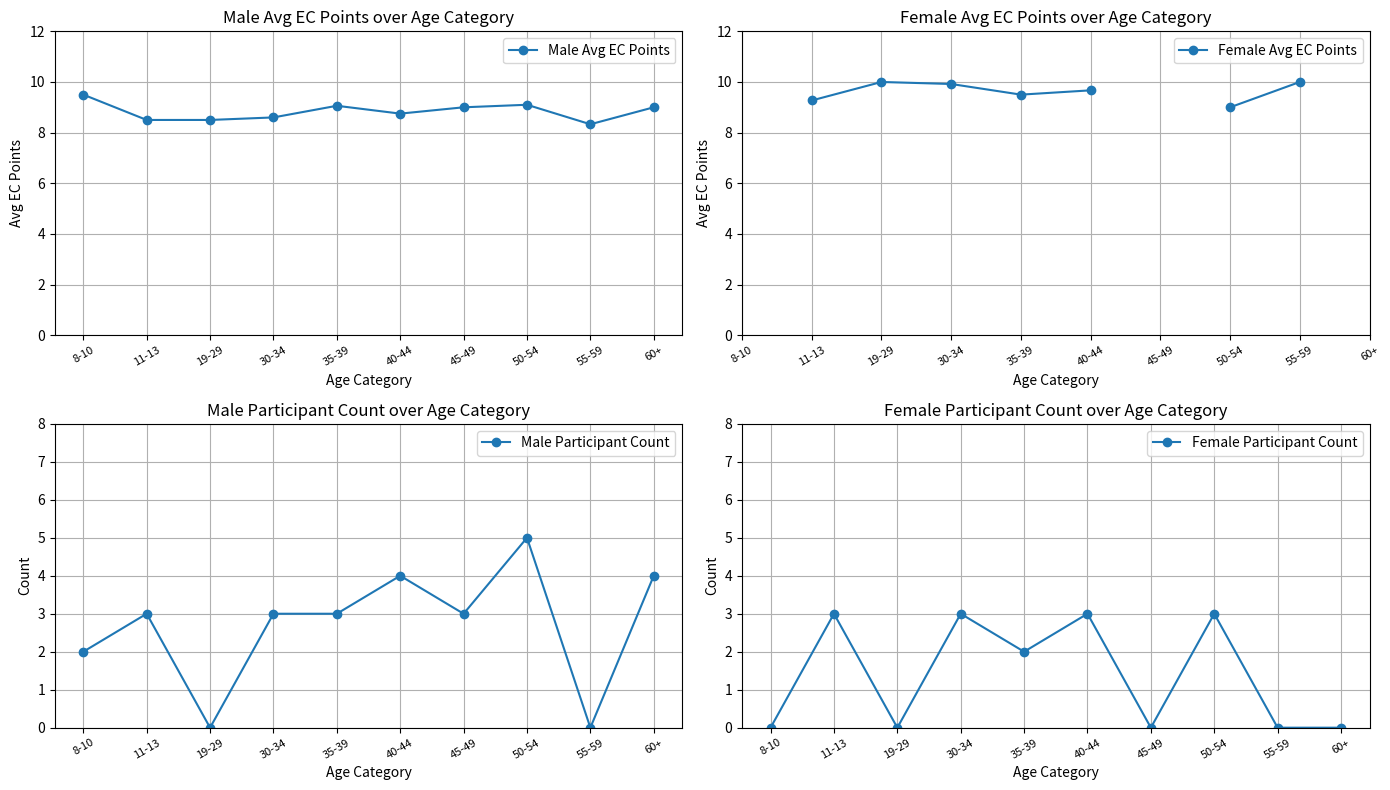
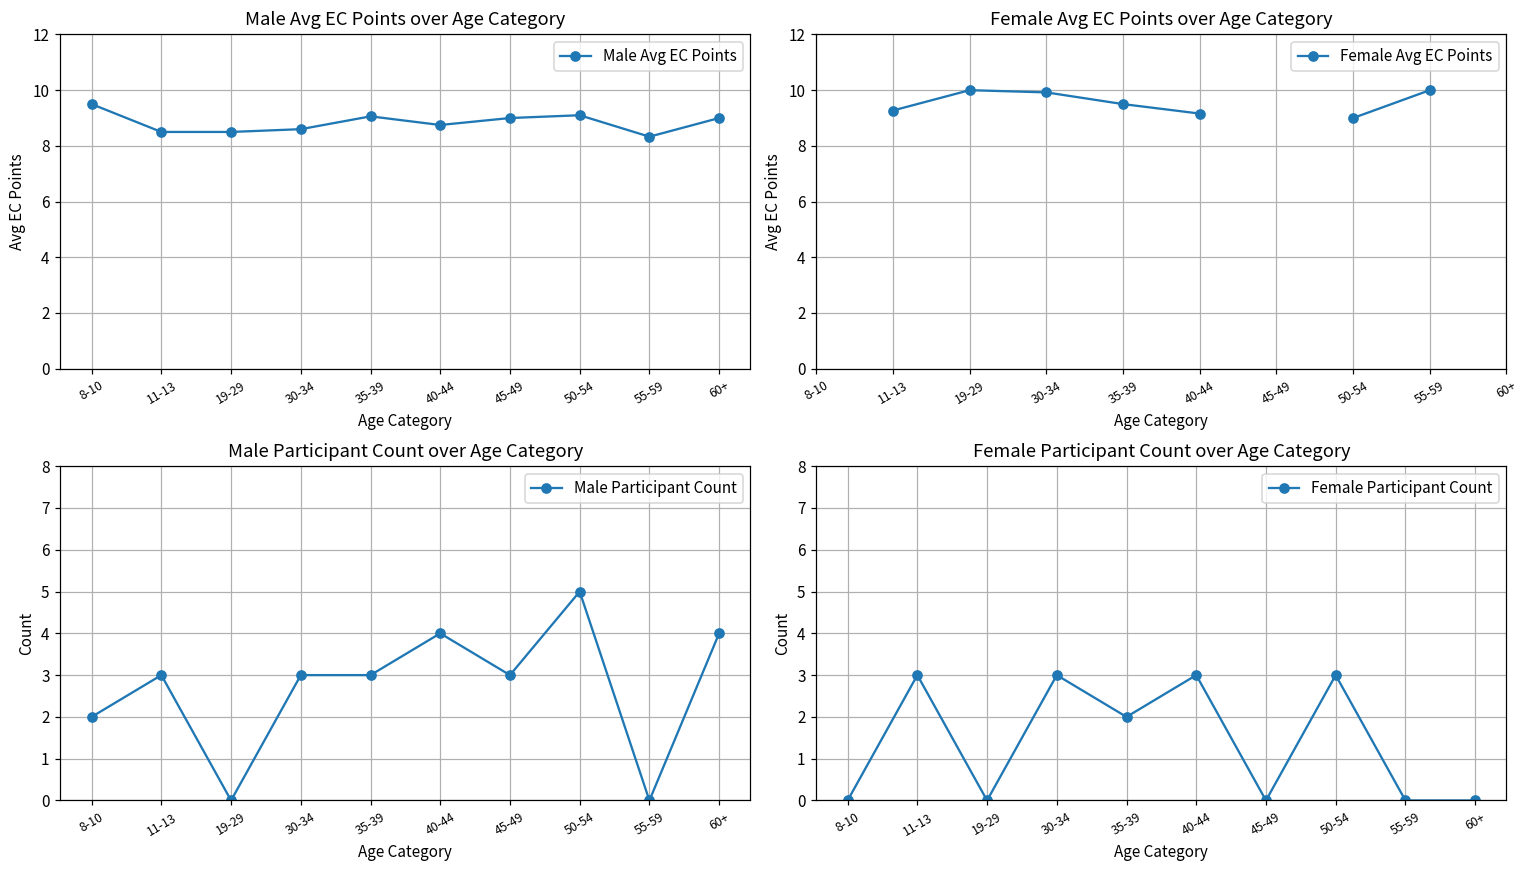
  {
    "Male Avg EC Points over Age Category": {
      "8-10": 9.5,
      "11-13": 8.5,
      "19-29": 8.5,
      "30-34": 8.6,
      "35-39": 9.1,
      "40-44": 8.8,
      "45-49": 9.0,
      "50-54": 9.1,
      "55-59": 8.3,
      "60+": 9.0
    },
    "Female Avg EC Points over Age Category": {
      "11-13": 9.3,
      "19-29": 10.0,
      "30-34": 9.9,
      "35-39": 9.5,
-     "40-44": 9.7,
+     "40-44": 9.2,
      "50-54": 9.0,
      "55-59": 10.0
    },
    "Male Participant Count over Age Category": {
      "8-10": 2.0,
      "11-13": 3.0,
      "19-29": 0.0,
      "30-34": 3.0,
      "35-39": 3.0,
      "40-44": 4.0,
      "45-49": 3.0,
      "50-54": 5.0,
      "55-59": 0.0,
      "60+": 4.0
    },
    "Female Participant Count over Age Category": {
      "8-10": 0.0,
      "11-13": 3.0,
      "19-29": 0.0,
      "30-34": 3.0,
      "35-39": 2.0,
      "40-44": 3.0,
      "45-49": 0.0,
      "50-54": 3.0,
      "55-59": 0.0,
      "60+": 0.0
    }
  }
